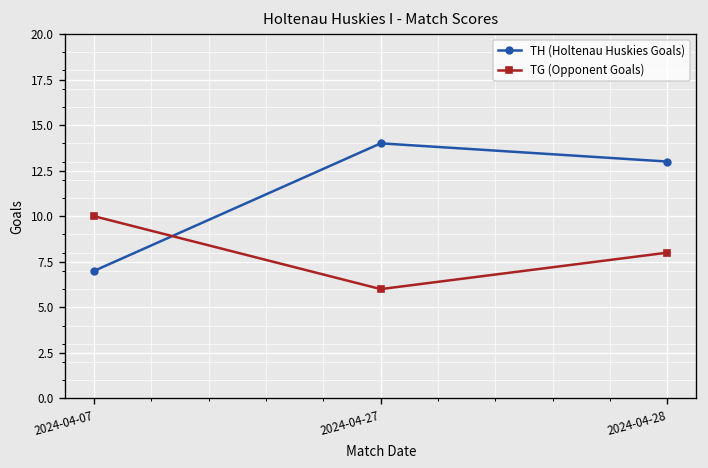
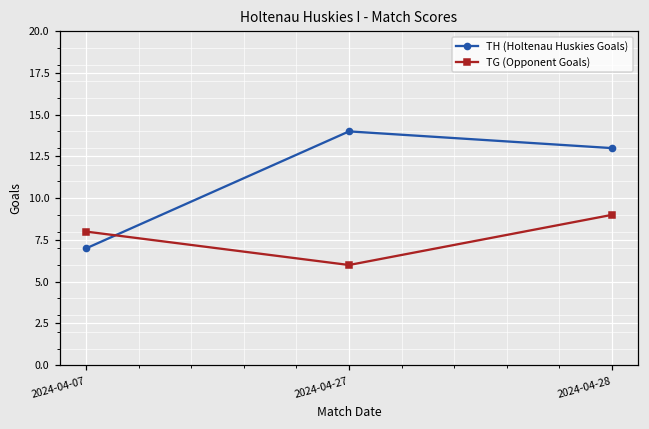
  {
    "TH (Holtenau Huskies Goals)": {
      "2024-04-07": 7,
      "2024-04-27": 14,
      "2024-04-28": 13
    },
    "TG (Opponent Goals)": {
-     "2024-04-07": 10,
+     "2024-04-07": 8,
      "2024-04-27": 6,
-     "2024-04-28": 8
+     "2024-04-28": 9
    }
  }
